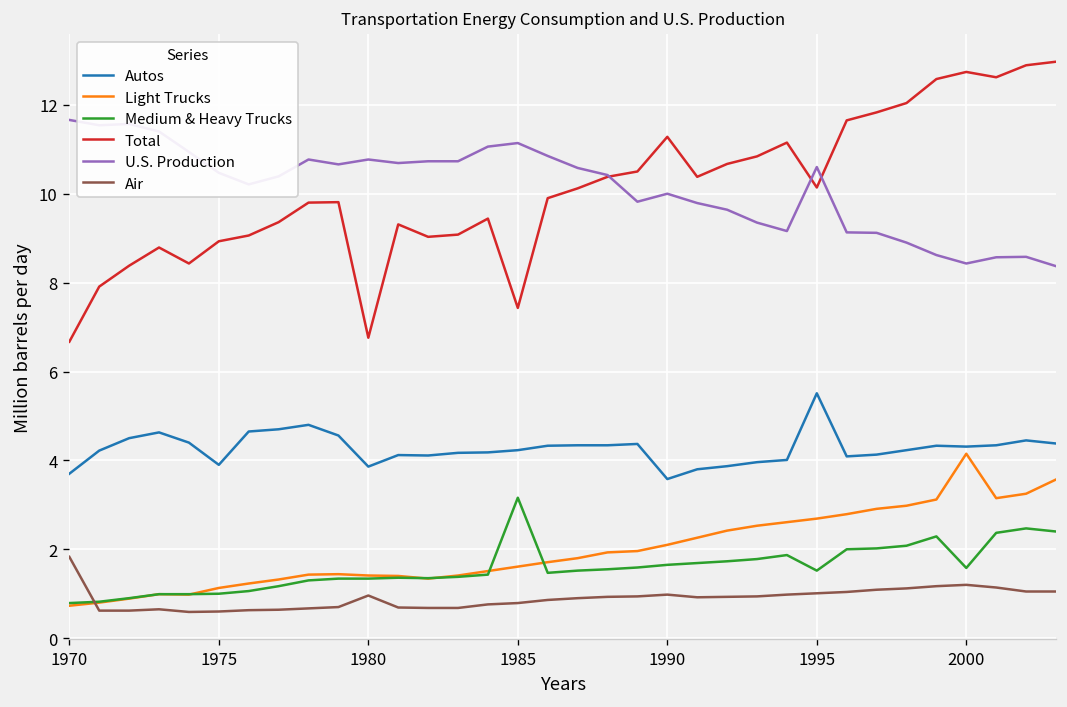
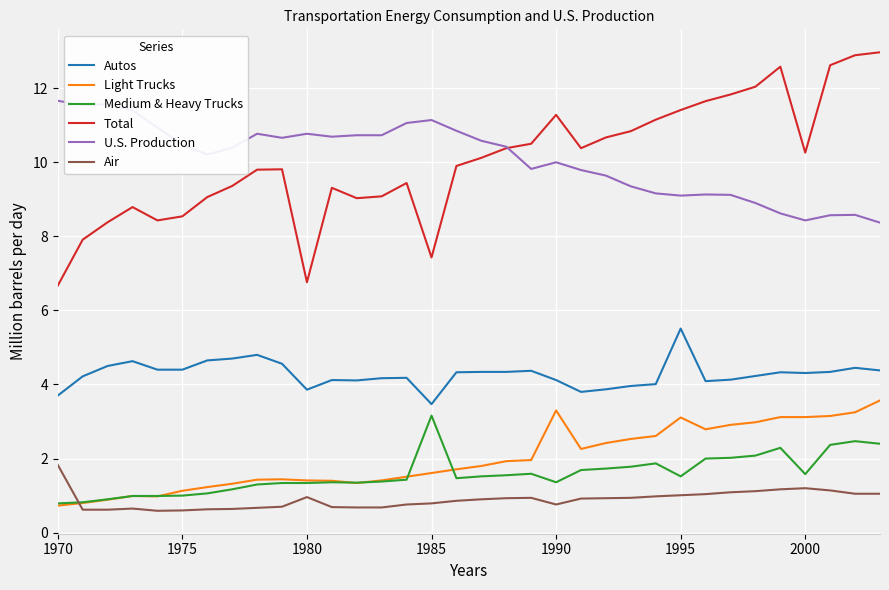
  {
    "Autos": {
      "1970": 3.7,
-     "1975": 3.9,
+     "1975": 4.4,
      "1980": 3.9,
-     "1985": 4.2,
-     "1990": 3.6,
+     "1985": 3.5,
+     "1990": 4.1,
      "1995": 5.5,
      "2000": 4.3
    },
    "Light Trucks": {
      "1975": 1.1,
      "1980": 1.4,
      "1985": 1.6,
-     "1990": 2.1,
-     "1995": 2.7,
-     "2000": 4.2
+     "1990": 3.3,
+     "1995": 3.1,
+     "2000": 3.1
    },
    "Medium & Heavy Trucks": {
      "1975": 1.0,
      "1980": 1.3,
      "1985": 3.2,
-     "1990": 1.7,
+     "1990": 1.4,
      "1995": 1.5,
      "2000": 1.6
    },
    "Total": {
      "1970": 6.7,
-     "1975": 8.9,
+     "1975": 8.5,
      "1980": 6.8,
      "1985": 7.4,
      "1990": 11.3,
-     "1995": 10.1,
-     "2000": 12.7
+     "1995": 11.4,
+     "2000": 10.3
    },
    "U.S. Production": {
      "1970": 11.7,
      "1980": 10.8,
      "1985": 11.1,
      "1990": 10.0,
-     "1995": 10.6,
+     "1995": 9.1,
      "2000": 8.4
    },
    "Air": {
      "1970": 1.8,
      "1975": 0.6,
      "1980": 1.0,
      "1985": 0.8,
-     "1990": 1.0,
+     "1990": 0.8,
      "1995": 1.0,
      "2000": 1.2
    }
  }
